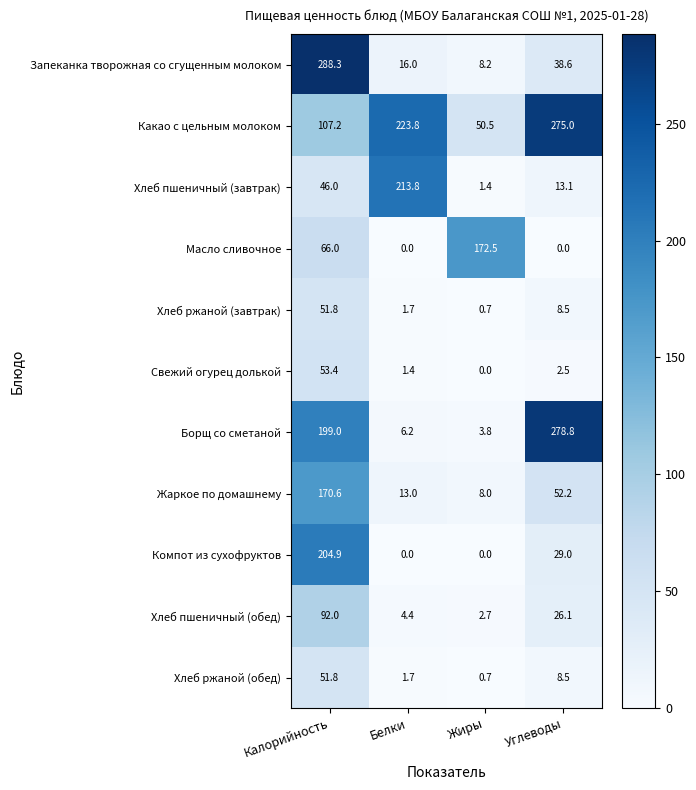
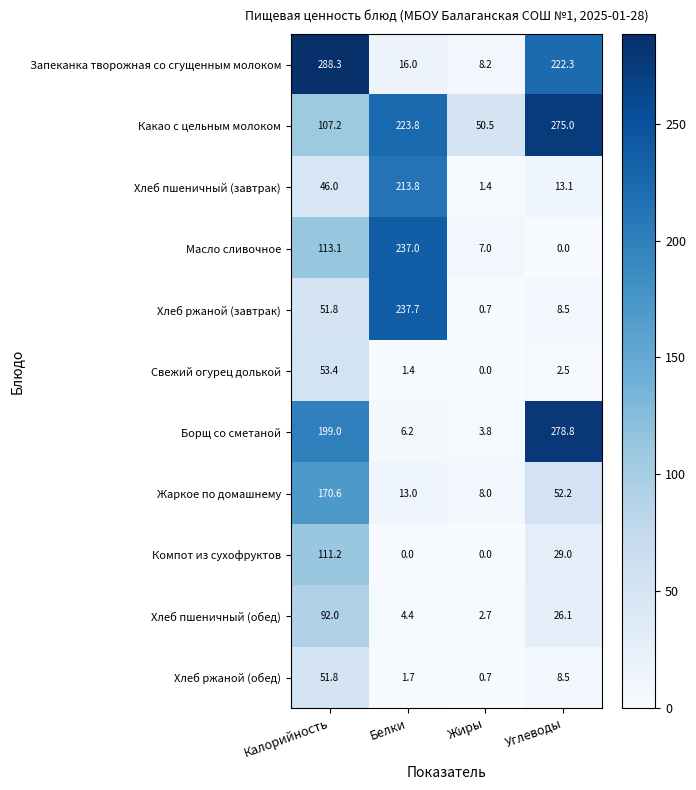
  {
    "Запеканка творожная со сгущенным молоком": {
      "Калорийность": 288.3,
      "Белки": 16.0,
      "Жиры": 8.2,
-     "Углеводы": 38.6
+     "Углеводы": 222.3
    },
    "Какао с цельным молоком": {
      "Калорийность": 107.2,
      "Белки": 223.8,
      "Жиры": 50.5,
      "Углеводы": 275.0
    },
    "Хлеб пшеничный (завтрак)": {
      "Калорийность": 46.0,
      "Белки": 213.8,
      "Жиры": 1.4,
      "Углеводы": 13.1
    },
    "Масло сливочное": {
-     "Калорийность": 66.0,
-     "Белки": 0.0,
-     "Жиры": 172.5,
+     "Калорийность": 113.1,
+     "Белки": 237.0,
+     "Жиры": 7.0,
      "Углеводы": 0.0
    },
    "Хлеб ржаной (завтрак)": {
      "Калорийность": 51.8,
-     "Белки": 1.7,
+     "Белки": 237.7,
      "Жиры": 0.7,
      "Углеводы": 8.5
    },
    "Свежий огурец долькой": {
      "Калорийность": 53.4,
      "Белки": 1.4,
      "Жиры": 0.0,
      "Углеводы": 2.5
    },
    "Борщ со сметаной": {
      "Калорийность": 199.0,
      "Белки": 6.2,
      "Жиры": 3.8,
      "Углеводы": 278.8
    },
    "Жаркое по домашнему": {
      "Калорийность": 170.6,
      "Белки": 13.0,
      "Жиры": 8.0,
      "Углеводы": 52.2
    },
    "Компот из сухофруктов": {
-     "Калорийность": 204.9,
+     "Калорийность": 111.2,
      "Белки": 0.0,
      "Жиры": 0.0,
      "Углеводы": 29.0
    },
    "Хлеб пшеничный (обед)": {
      "Калорийность": 92.0,
      "Белки": 4.4,
      "Жиры": 2.7,
      "Углеводы": 26.1
    },
    "Хлеб ржаной (обед)": {
      "Калорийность": 51.8,
      "Белки": 1.7,
      "Жиры": 0.7,
      "Углеводы": 8.5
    }
  }
